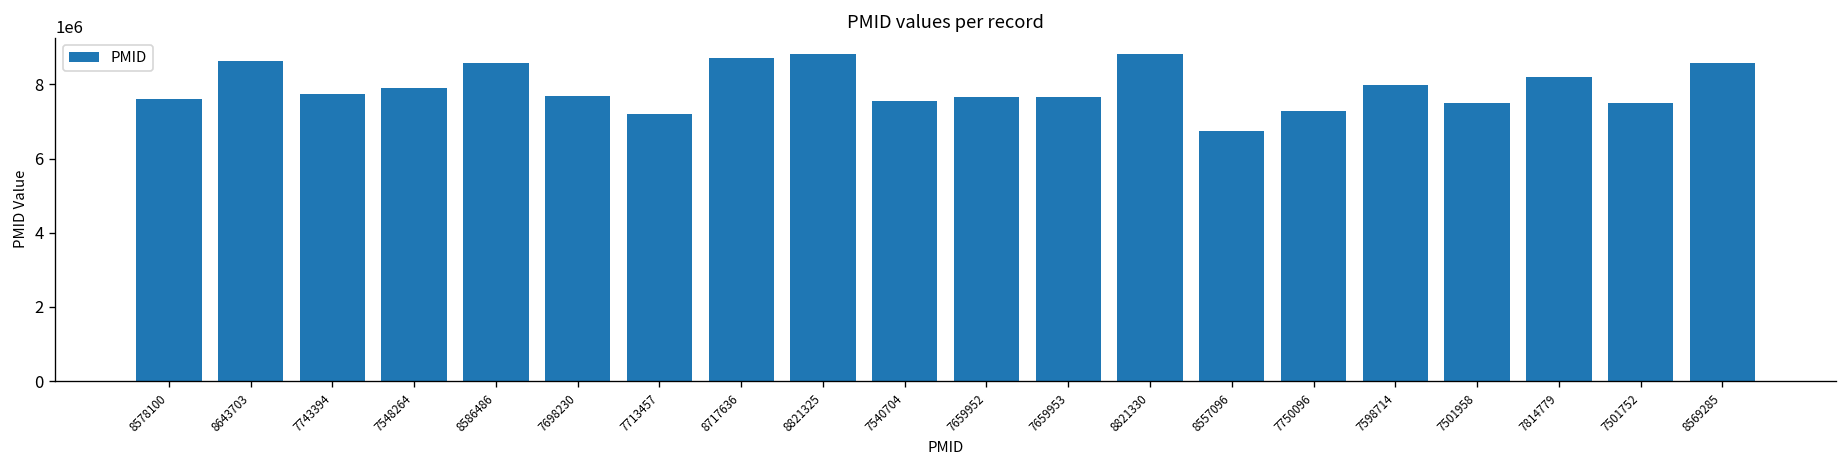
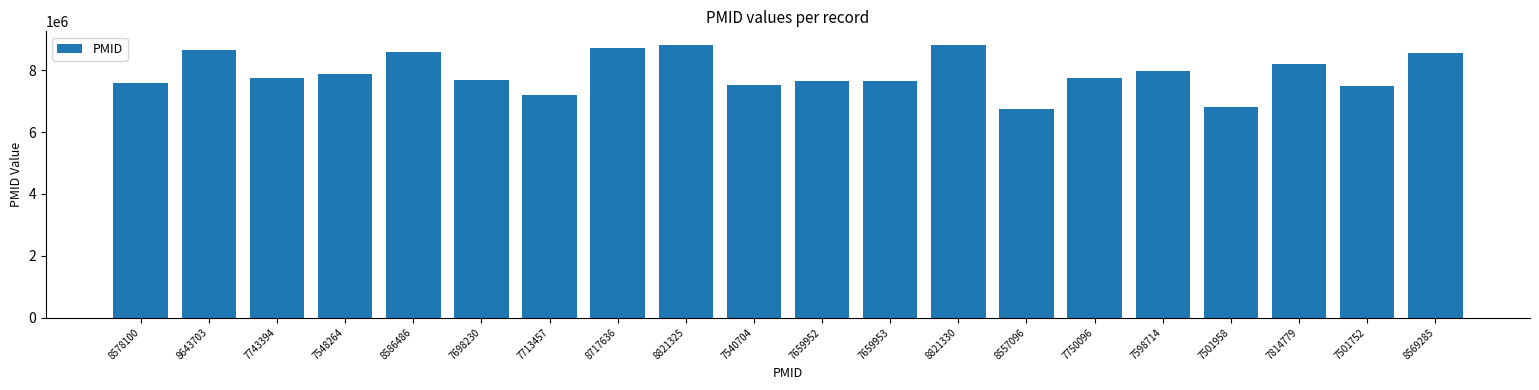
  {
    "8578100": 7600000,
    "8643703": 8600000,
    "7743394": 7700000,
    "7548264": 7900000,
    "8586486": 8600000,
    "7698230": 7700000,
    "7713457": 7200000,
    "8717636": 8700000,
    "8821325": 8800000,
    "7540704": 7500000,
    "7659952": 7700000,
    "7659953": 7700000,
    "8821330": 8800000,
    "8557096": 6700000,
-   "7750096": 7300000,
+   "7750096": 7800000,
    "7598714": 8000000,
-   "7501958": 7500000,
+   "7501958": 6800000,
    "7814779": 8200000,
    "7501752": 7500000,
    "8569285": 8600000
  }
